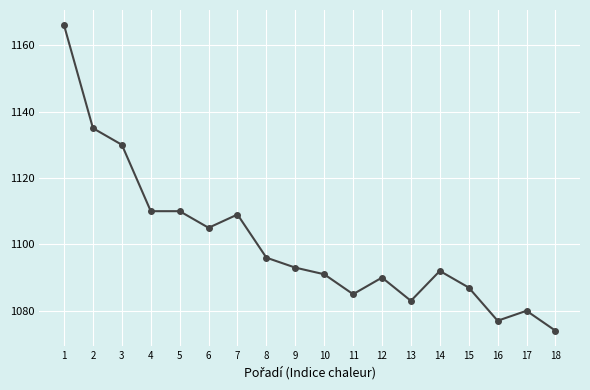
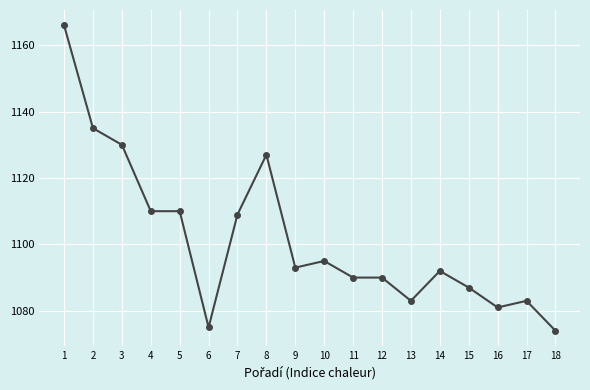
  {
    "1": 1166,
    "2": 1135,
    "3": 1130,
    "4": 1110,
    "5": 1110,
-   "6": 1105,
+   "6": 1075,
    "7": 1109,
-   "8": 1096,
+   "8": 1127,
    "9": 1093,
-   "10": 1091,
-   "11": 1085,
+   "10": 1095,
+   "11": 1090,
    "12": 1090,
    "13": 1083,
    "14": 1092,
    "15": 1087,
-   "16": 1077,
-   "17": 1080,
+   "16": 1081,
+   "17": 1083,
    "18": 1074
  }
